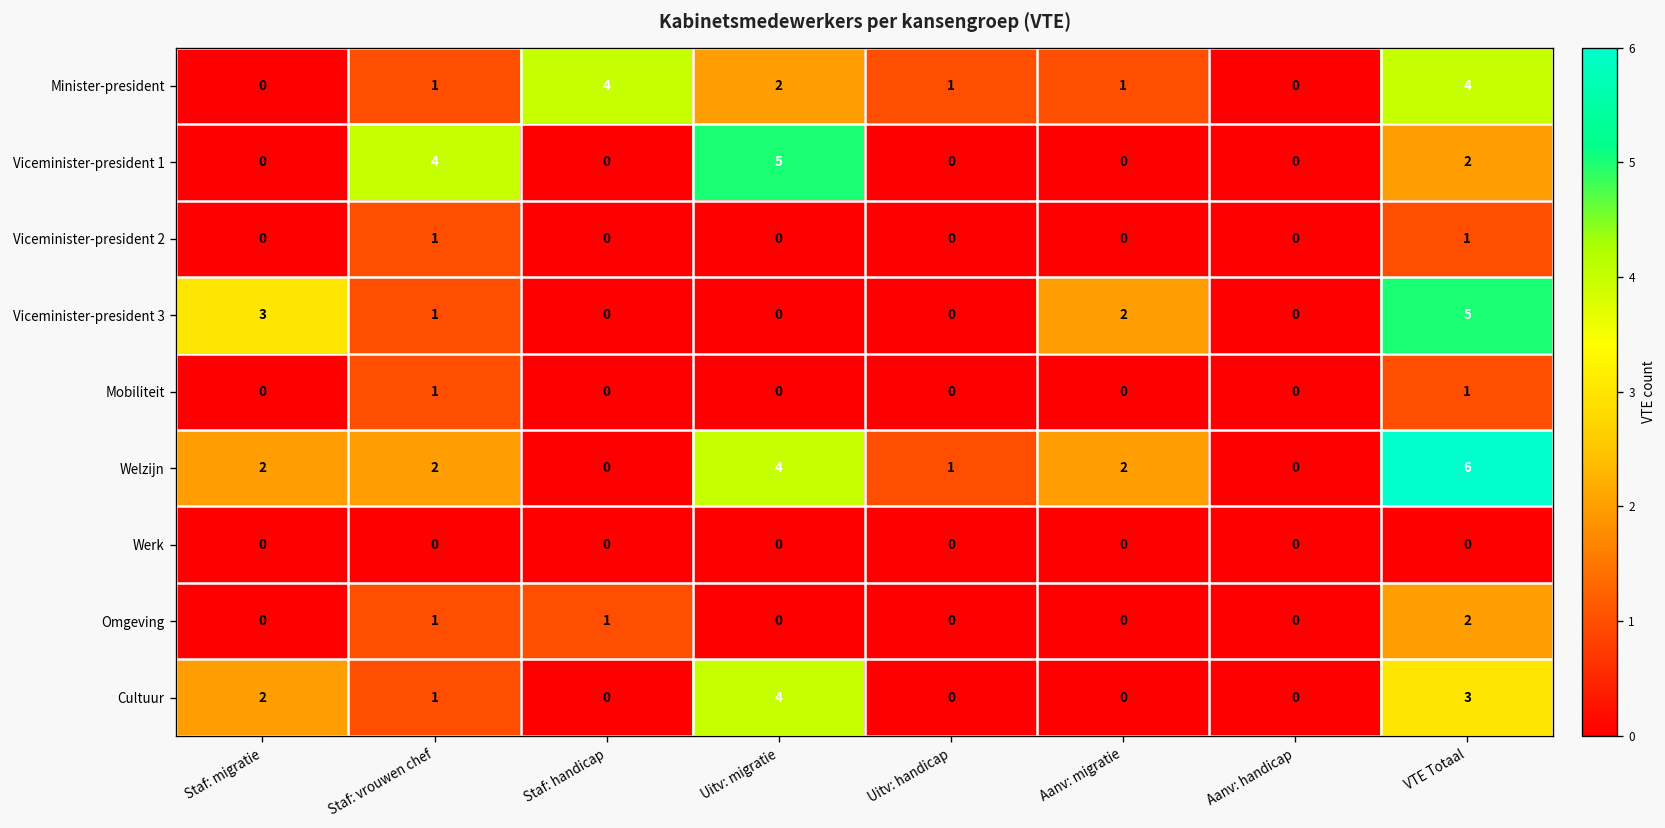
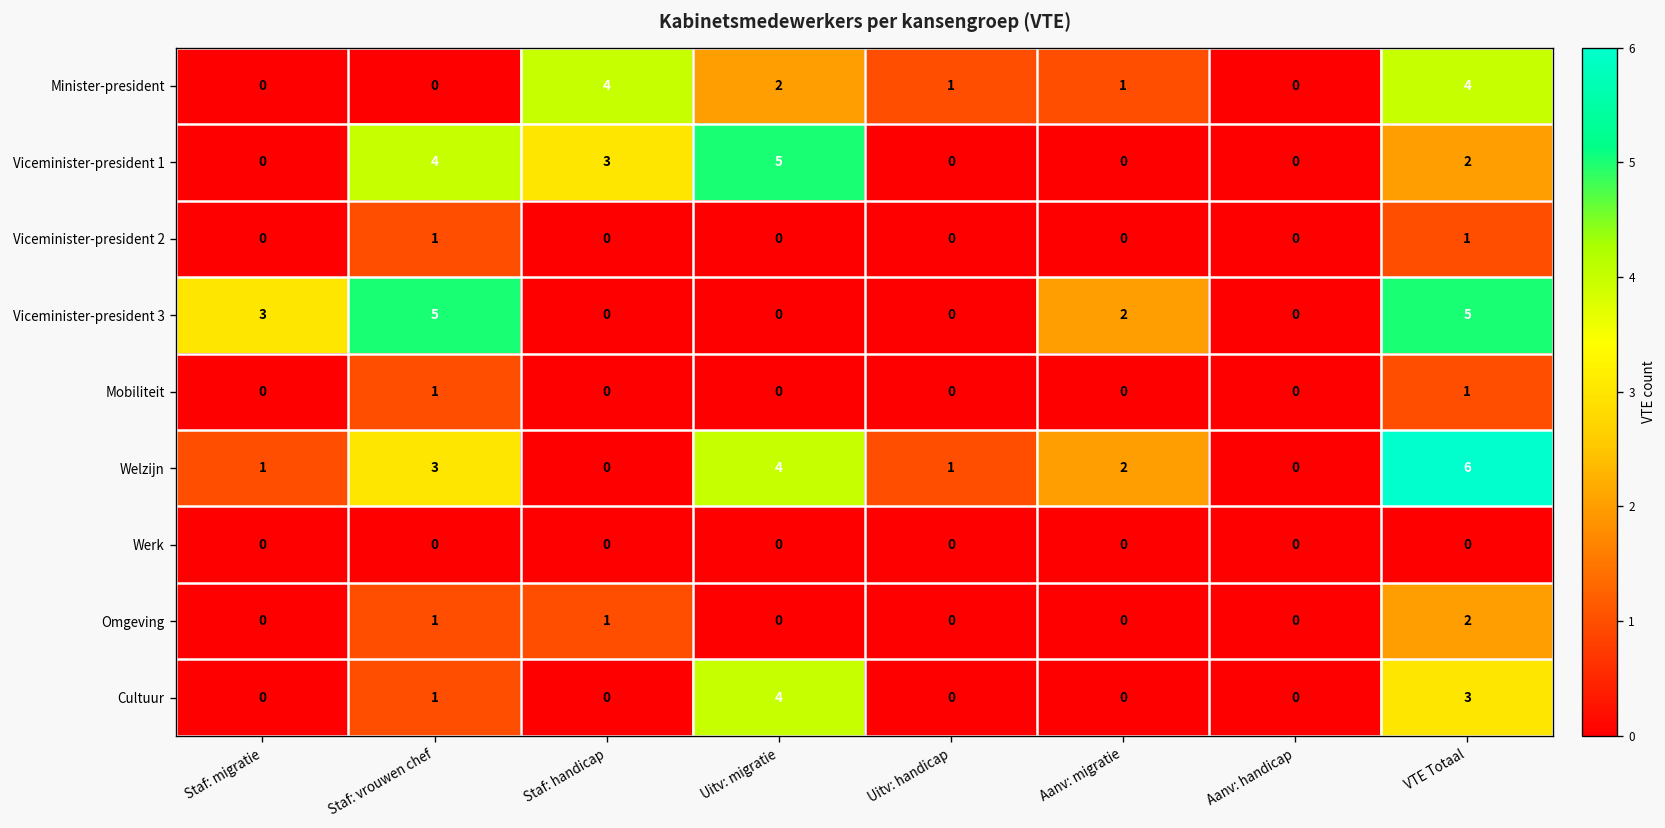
  {
    "Minister-president": {
      "Staf: migratie": 0,
-     "Staf: vrouwen chef": 1,
+     "Staf: vrouwen chef": 0,
      "Staf: handicap": 4,
      "Uitv: migratie": 2,
      "Uitv: handicap": 1,
      "Aanv: migratie": 1,
      "Aanv: handicap": 0,
      "VTE Totaal": 4
    },
    "Viceminister-president 1": {
      "Staf: migratie": 0,
      "Staf: vrouwen chef": 4,
-     "Staf: handicap": 0,
+     "Staf: handicap": 3,
      "Uitv: migratie": 5,
      "Uitv: handicap": 0,
      "Aanv: migratie": 0,
      "Aanv: handicap": 0,
      "VTE Totaal": 2
    },
    "Viceminister-president 2": {
      "Staf: migratie": 0,
      "Staf: vrouwen chef": 1,
      "Staf: handicap": 0,
      "Uitv: migratie": 0,
      "Uitv: handicap": 0,
      "Aanv: migratie": 0,
      "Aanv: handicap": 0,
      "VTE Totaal": 1
    },
    "Viceminister-president 3": {
      "Staf: migratie": 3,
-     "Staf: vrouwen chef": 1,
+     "Staf: vrouwen chef": 5,
      "Staf: handicap": 0,
      "Uitv: migratie": 0,
      "Uitv: handicap": 0,
      "Aanv: migratie": 2,
      "Aanv: handicap": 0,
      "VTE Totaal": 5
    },
    "Mobiliteit": {
      "Staf: migratie": 0,
      "Staf: vrouwen chef": 1,
      "Staf: handicap": 0,
      "Uitv: migratie": 0,
      "Uitv: handicap": 0,
      "Aanv: migratie": 0,
      "Aanv: handicap": 0,
      "VTE Totaal": 1
    },
    "Welzijn": {
-     "Staf: migratie": 2,
-     "Staf: vrouwen chef": 2,
+     "Staf: migratie": 1,
+     "Staf: vrouwen chef": 3,
      "Staf: handicap": 0,
      "Uitv: migratie": 4,
      "Uitv: handicap": 1,
      "Aanv: migratie": 2,
      "Aanv: handicap": 0,
      "VTE Totaal": 6
    },
    "Werk": {
      "Staf: migratie": 0,
      "Staf: vrouwen chef": 0,
      "Staf: handicap": 0,
      "Uitv: migratie": 0,
      "Uitv: handicap": 0,
      "Aanv: migratie": 0,
      "Aanv: handicap": 0,
      "VTE Totaal": 0
    },
    "Omgeving": {
      "Staf: migratie": 0,
      "Staf: vrouwen chef": 1,
      "Staf: handicap": 1,
      "Uitv: migratie": 0,
      "Uitv: handicap": 0,
      "Aanv: migratie": 0,
      "Aanv: handicap": 0,
      "VTE Totaal": 2
    },
    "Cultuur": {
-     "Staf: migratie": 2,
+     "Staf: migratie": 0,
      "Staf: vrouwen chef": 1,
      "Staf: handicap": 0,
      "Uitv: migratie": 4,
      "Uitv: handicap": 0,
      "Aanv: migratie": 0,
      "Aanv: handicap": 0,
      "VTE Totaal": 3
    }
  }
